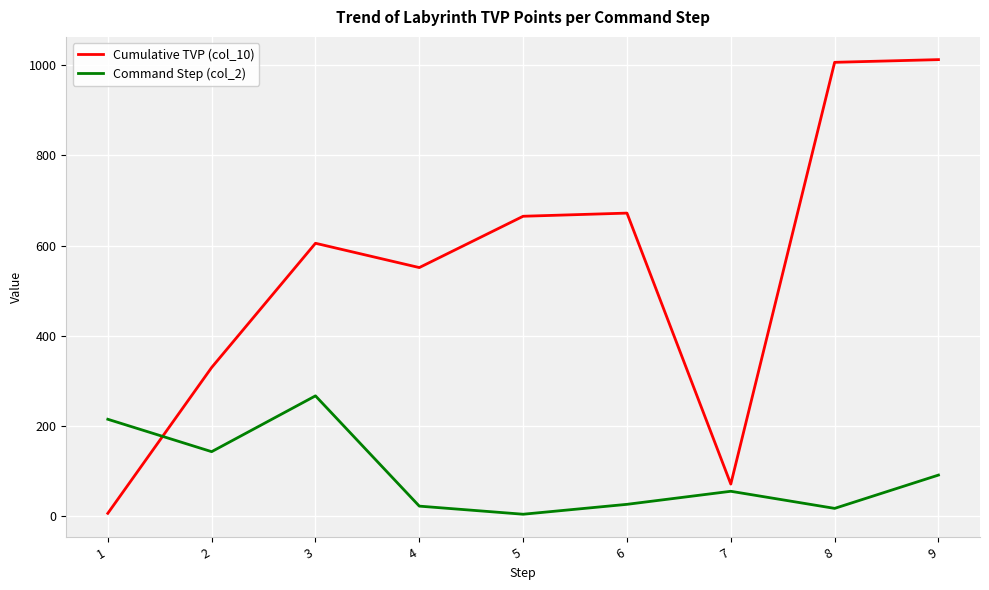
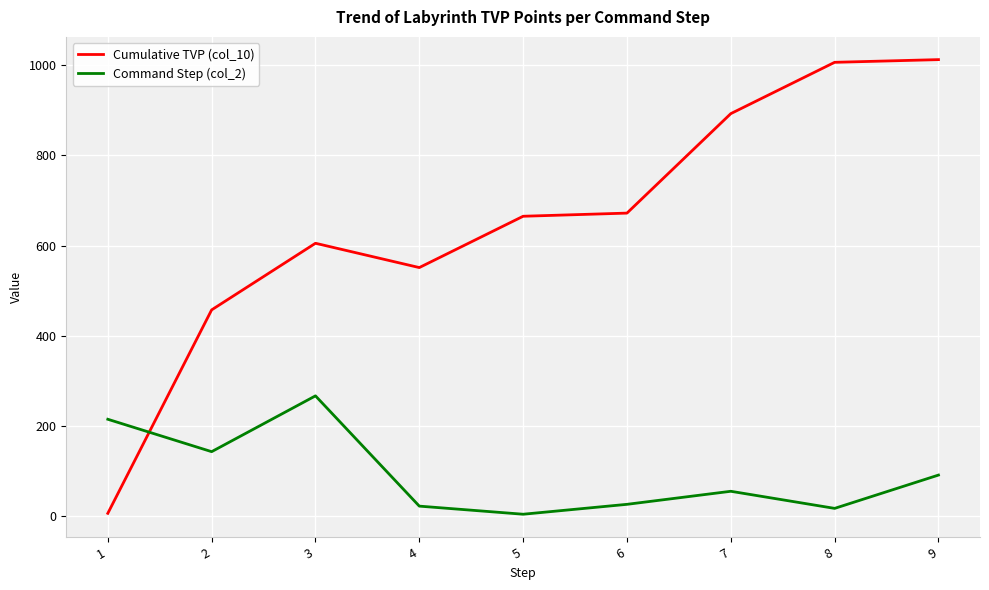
  {
    "Cumulative TVP (col_10)": {
      "1": 10,
-     "2": 330,
+     "2": 460,
      "3": 610,
      "4": 550,
      "5": 670,
      "6": 670,
-     "7": 70,
+     "7": 890,
      "8": 1010,
      "9": 1010
    },
    "Command Step (col_2)": {
      "1": 210,
      "2": 140,
      "3": 270,
      "4": 20,
      "5": 0,
      "6": 30,
      "7": 50,
      "8": 20,
      "9": 90
    }
  }
